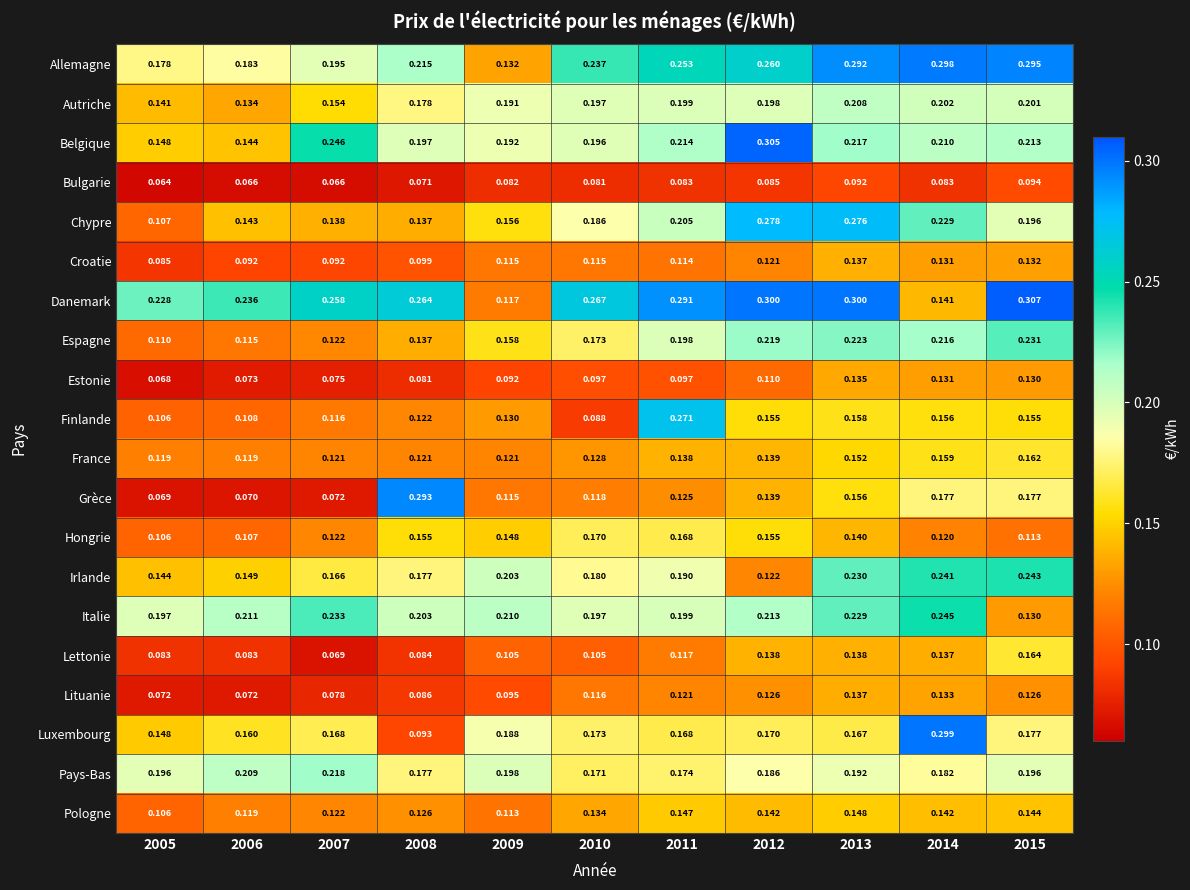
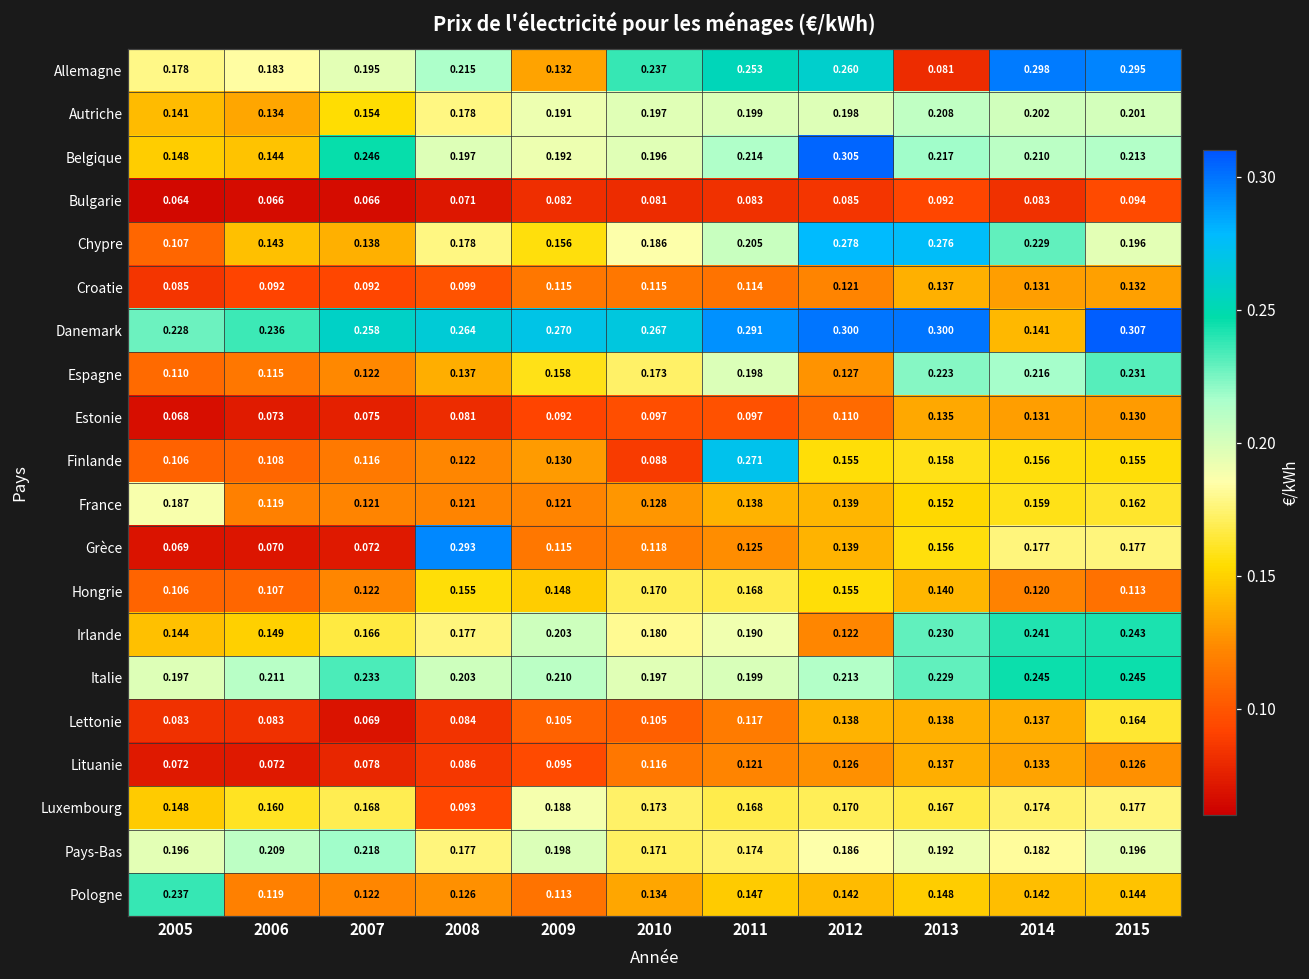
  {
    "Allemagne": {
      "2005": 0.178,
      "2006": 0.183,
      "2007": 0.195,
      "2008": 0.215,
      "2009": 0.132,
      "2010": 0.237,
      "2011": 0.253,
      "2012": 0.260,
-     "2013": 0.292,
+     "2013": 0.081,
      "2014": 0.298,
      "2015": 0.295
    },
    "Chypre": {
      "2005": 0.107,
      "2006": 0.143,
      "2007": 0.138,
-     "2008": 0.137,
+     "2008": 0.178,
      "2009": 0.156,
      "2010": 0.186,
      "2011": 0.205,
      "2012": 0.278,
      "2013": 0.276,
      "2014": 0.229,
      "2015": 0.196
    },
    "Danemark": {
      "2005": 0.228,
      "2006": 0.236,
      "2007": 0.258,
      "2008": 0.264,
-     "2009": 0.117,
+     "2009": 0.270,
      "2010": 0.267,
      "2011": 0.291,
      "2012": 0.300,
      "2013": 0.300,
      "2014": 0.141,
      "2015": 0.307
    },
    "Espagne": {
      "2005": 0.110,
      "2006": 0.115,
      "2007": 0.122,
      "2008": 0.137,
      "2009": 0.158,
      "2010": 0.173,
      "2011": 0.198,
-     "2012": 0.219,
+     "2012": 0.127,
      "2013": 0.223,
      "2014": 0.216,
      "2015": 0.231
    },
    "France": {
-     "2005": 0.119,
+     "2005": 0.187,
      "2006": 0.119,
      "2007": 0.121,
      "2008": 0.121,
      "2009": 0.121,
      "2010": 0.128,
      "2011": 0.138,
      "2012": 0.139,
      "2013": 0.152,
      "2014": 0.159,
      "2015": 0.162
    },
    "Italie": {
      "2005": 0.197,
      "2006": 0.211,
      "2007": 0.233,
      "2008": 0.203,
      "2009": 0.210,
      "2010": 0.197,
      "2011": 0.199,
      "2012": 0.213,
      "2013": 0.229,
      "2014": 0.245,
-     "2015": 0.130
+     "2015": 0.245
    },
    "Luxembourg": {
      "2005": 0.148,
      "2006": 0.160,
      "2007": 0.168,
      "2008": 0.093,
      "2009": 0.188,
      "2010": 0.173,
      "2011": 0.168,
      "2012": 0.170,
      "2013": 0.167,
-     "2014": 0.299,
+     "2014": 0.174,
      "2015": 0.177
    },
    "Pologne": {
-     "2005": 0.106,
+     "2005": 0.237,
      "2006": 0.119,
      "2007": 0.122,
      "2008": 0.126,
      "2009": 0.113,
      "2010": 0.134,
      "2011": 0.147,
      "2012": 0.142,
      "2013": 0.148,
      "2014": 0.142,
      "2015": 0.144
    }
  }
